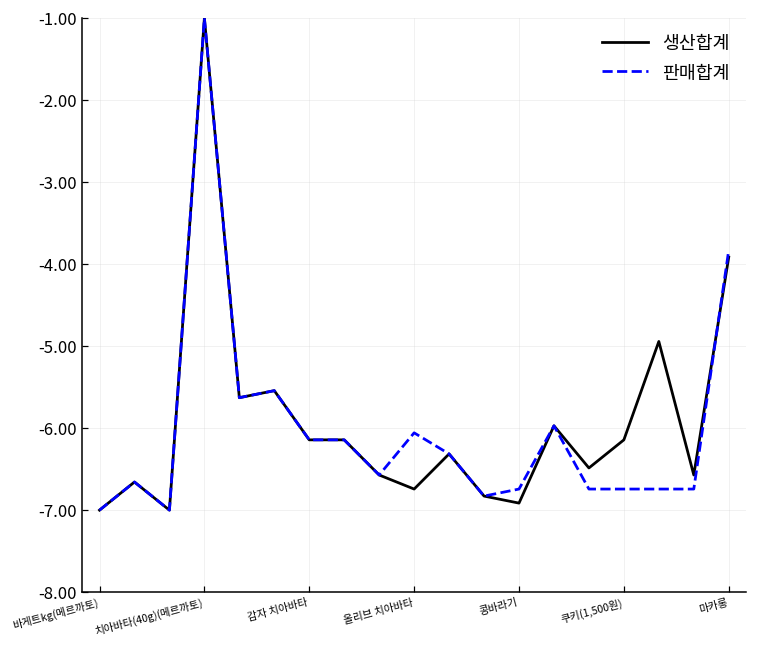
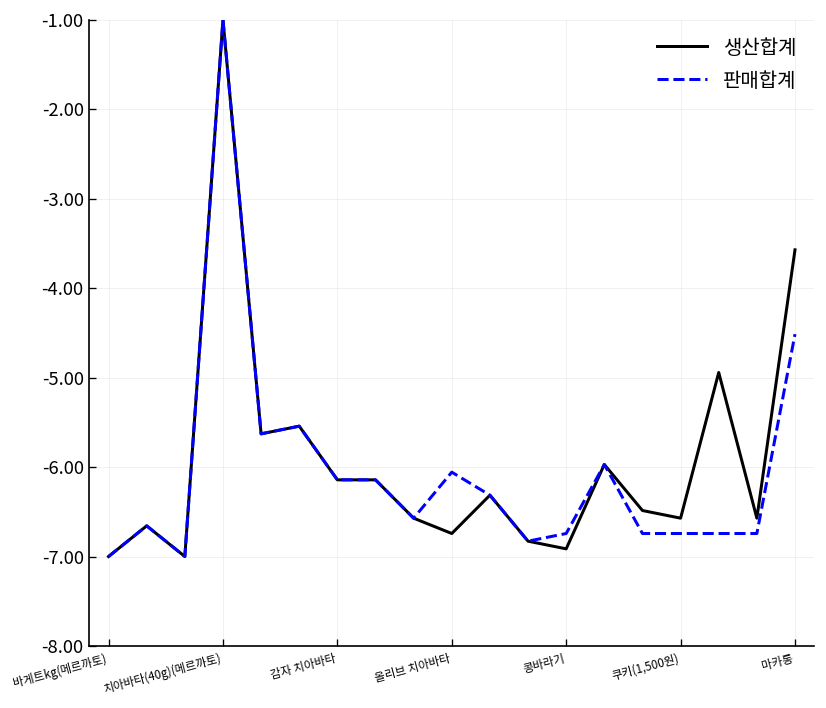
  {
    "생산합계": {
      "올리브 치아바타": -6.7,
      "콩바라기": -6.9,
-     "쿠키(1,500원)": -6.1,
-     "마카롱": -3.9
+     "쿠키(1,500원)": -6.6,
+     "마카롱": -3.6
    },
    "판매합계": {
      "올리브 치아바타": -6.1,
      "콩바라기": -6.7,
      "쿠키(1,500원)": -6.7,
-     "마카롱": -3.8
+     "마카롱": -4.5
    }
  }
